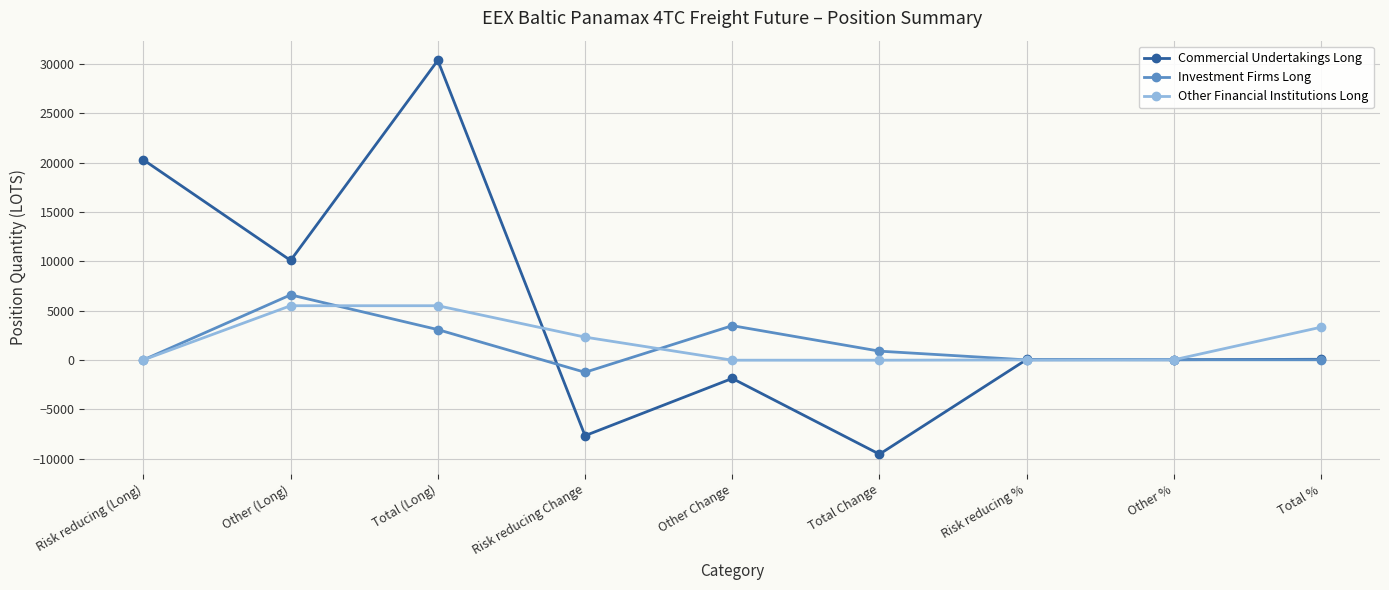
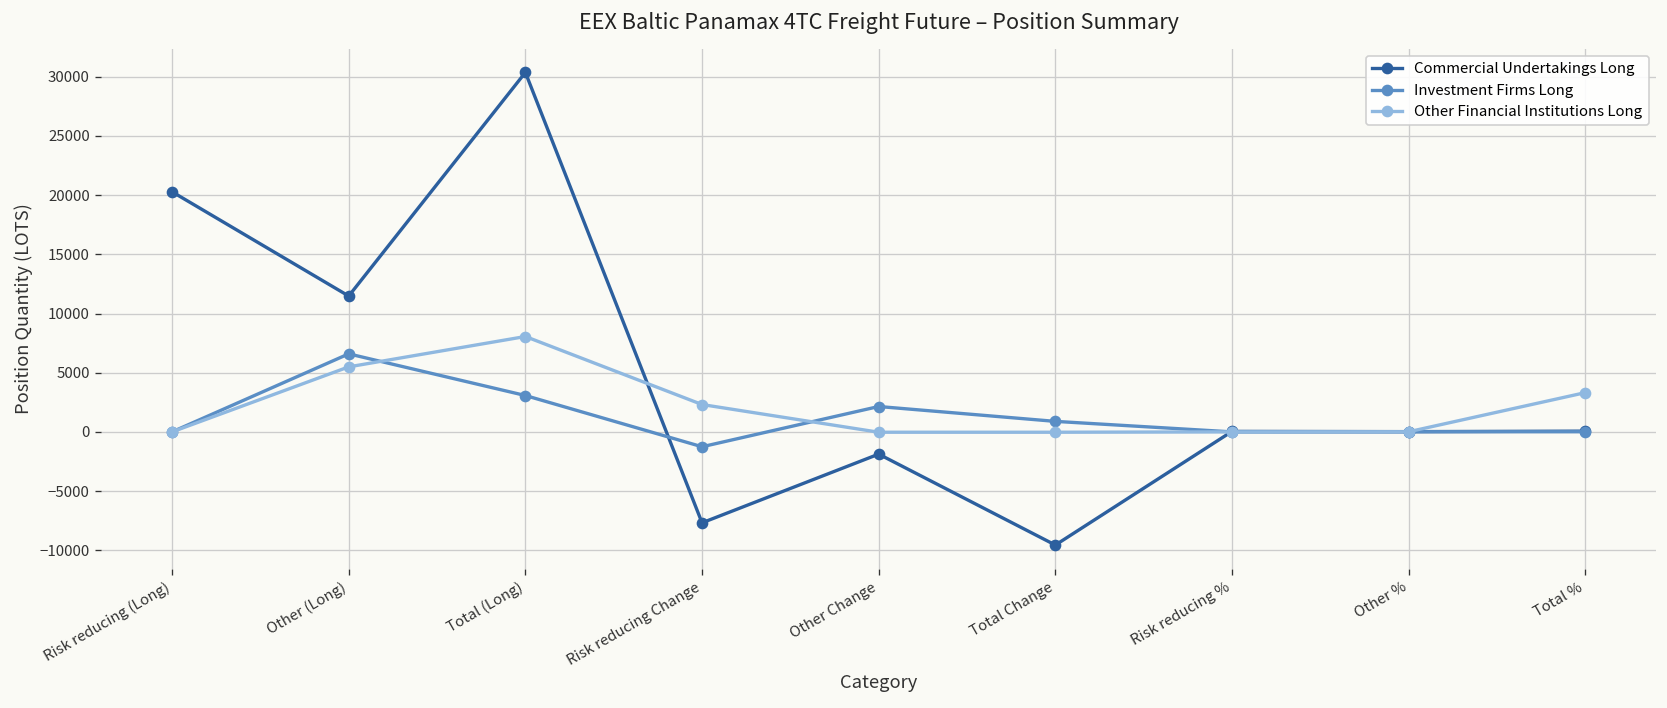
  {
    "Commercial Undertakings Long": {
      "Risk reducing (Long)": 20000,
-     "Other (Long)": 10000,
+     "Other (Long)": 11000,
      "Total (Long)": 30000,
      "Risk reducing Change": -8000,
      "Other Change": -2000,
      "Total Change": -10000
    },
    "Investment Firms Long": {
      "Other (Long)": 7000,
      "Total (Long)": 3000,
      "Risk reducing Change": -1000,
-     "Other Change": 3000,
+     "Other Change": 2000,
      "Total Change": 1000
    },
    "Other Financial Institutions Long": {
      "Other (Long)": 5000,
-     "Total (Long)": 5000,
+     "Total (Long)": 8000,
      "Risk reducing Change": 2000,
      "Other Change": 0,
      "Total Change": 0,
      "Total %": 3000
    }
  }
